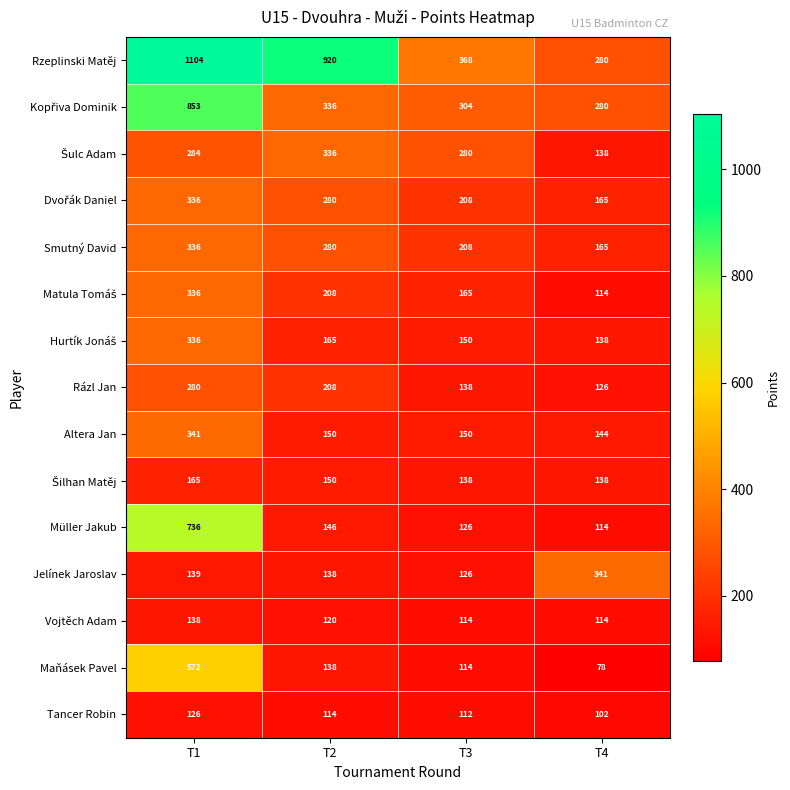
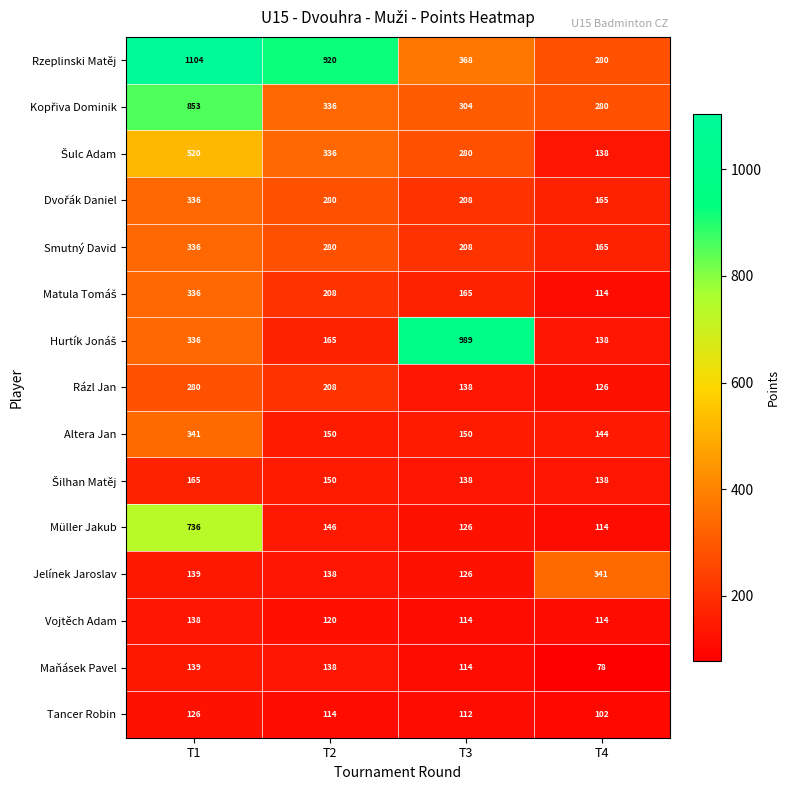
  {
    "Rzeplinski Matěj": {
      "T1": 1104,
      "T2": 920,
      "T3": 368,
      "T4": 280
    },
    "Kopřiva Dominik": {
      "T1": 853,
      "T2": 336,
      "T3": 304,
      "T4": 280
    },
    "Šulc Adam": {
-     "T1": 284,
+     "T1": 520,
      "T2": 336,
      "T3": 280,
      "T4": 138
    },
    "Dvořák Daniel": {
      "T1": 336,
      "T2": 280,
      "T3": 208,
      "T4": 165
    },
    "Smutný David": {
      "T1": 336,
      "T2": 280,
      "T3": 208,
      "T4": 165
    },
    "Matula Tomáš": {
      "T1": 336,
      "T2": 208,
      "T3": 165,
      "T4": 114
    },
    "Hurtík Jonáš": {
      "T1": 336,
      "T2": 165,
-     "T3": 150,
+     "T3": 989,
      "T4": 138
    },
    "Rázl Jan": {
      "T1": 280,
      "T2": 208,
      "T3": 138,
      "T4": 126
    },
    "Altera Jan": {
      "T1": 341,
      "T2": 150,
      "T3": 150,
      "T4": 144
    },
    "Šilhan Matěj": {
      "T1": 165,
      "T2": 150,
      "T3": 138,
      "T4": 138
    },
    "Müller Jakub": {
      "T1": 736,
      "T2": 146,
      "T3": 126,
      "T4": 114
    },
    "Jelínek Jaroslav": {
      "T1": 139,
      "T2": 138,
      "T3": 126,
      "T4": 341
    },
    "Vojtěch Adam": {
      "T1": 138,
      "T2": 120,
      "T3": 114,
      "T4": 114
    },
    "Maňásek Pavel": {
-     "T1": 572,
+     "T1": 139,
      "T2": 138,
      "T3": 114,
      "T4": 78
    },
    "Tancer Robin": {
      "T1": 126,
      "T2": 114,
      "T3": 112,
      "T4": 102
    }
  }
